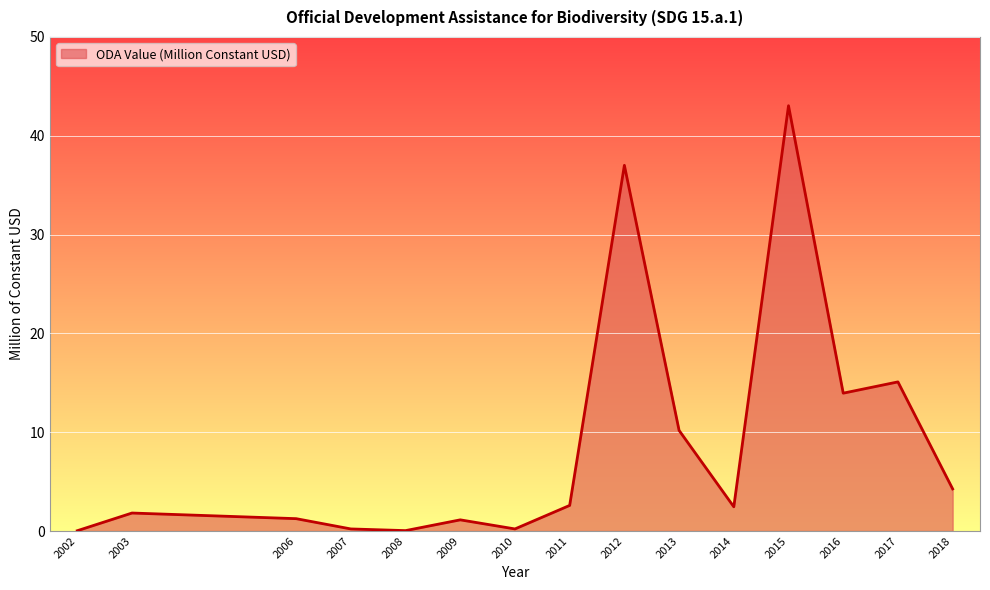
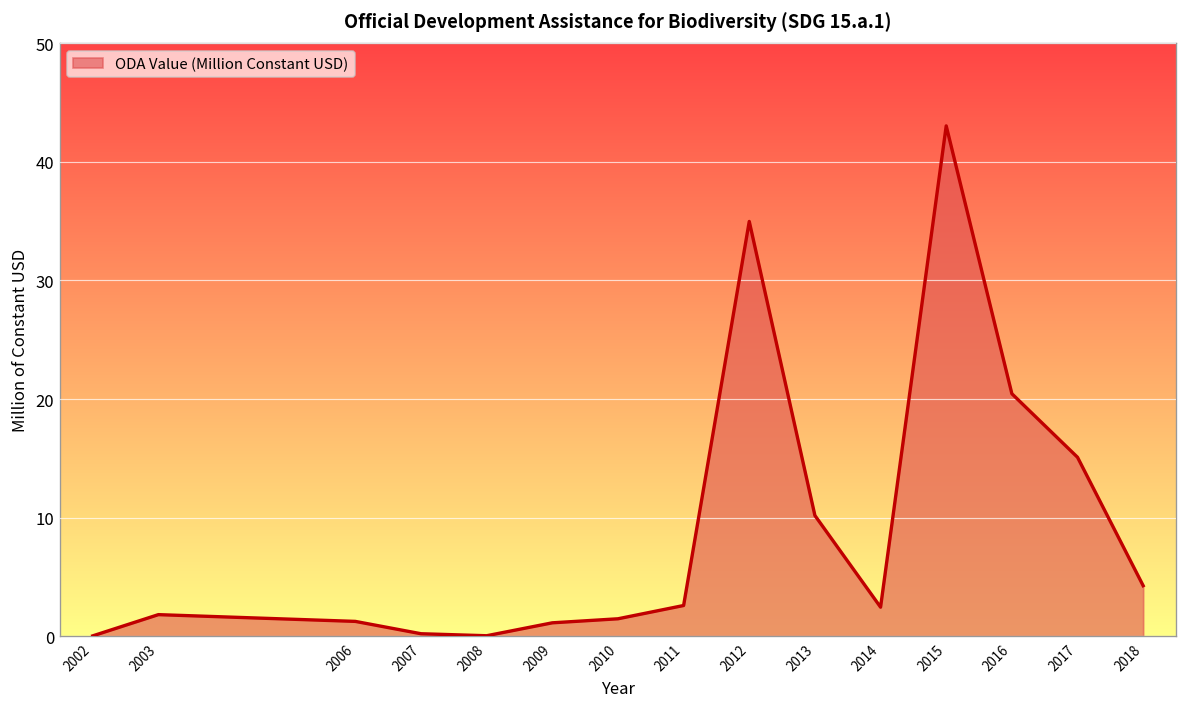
  {
    "2002": 0,
    "2003": 2,
    "2006": 1,
    "2007": 0,
    "2008": 0,
    "2009": 1,
-   "2010": 0,
+   "2010": 1,
    "2011": 3,
-   "2012": 37,
+   "2012": 35,
    "2013": 10,
    "2014": 2,
    "2015": 43,
-   "2016": 14,
+   "2016": 20,
    "2017": 15,
    "2018": 4
  }
